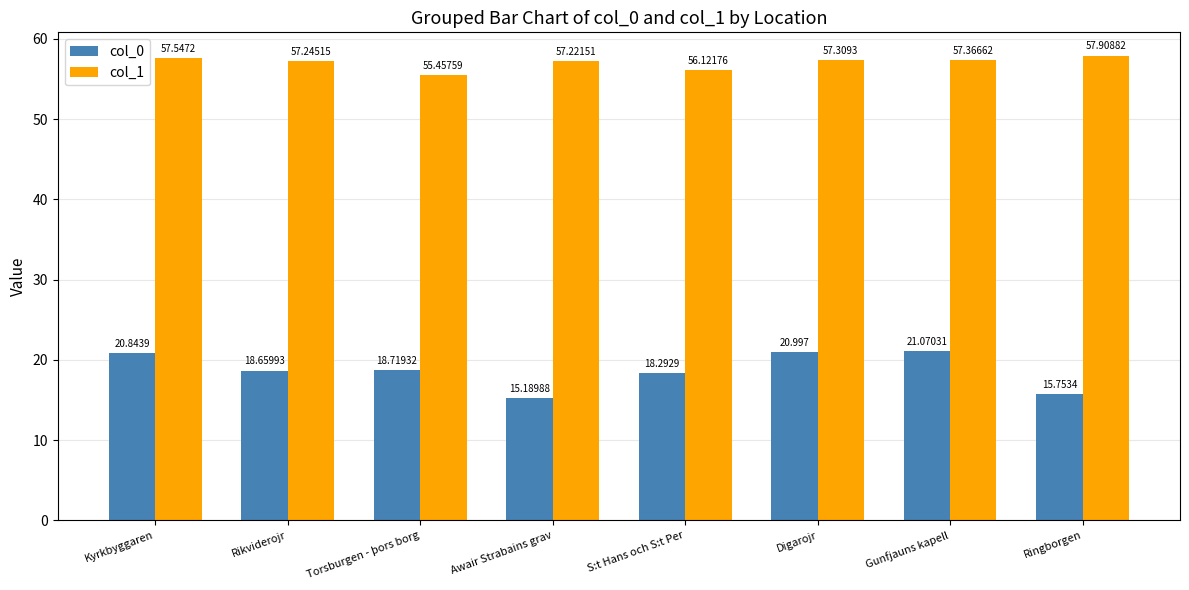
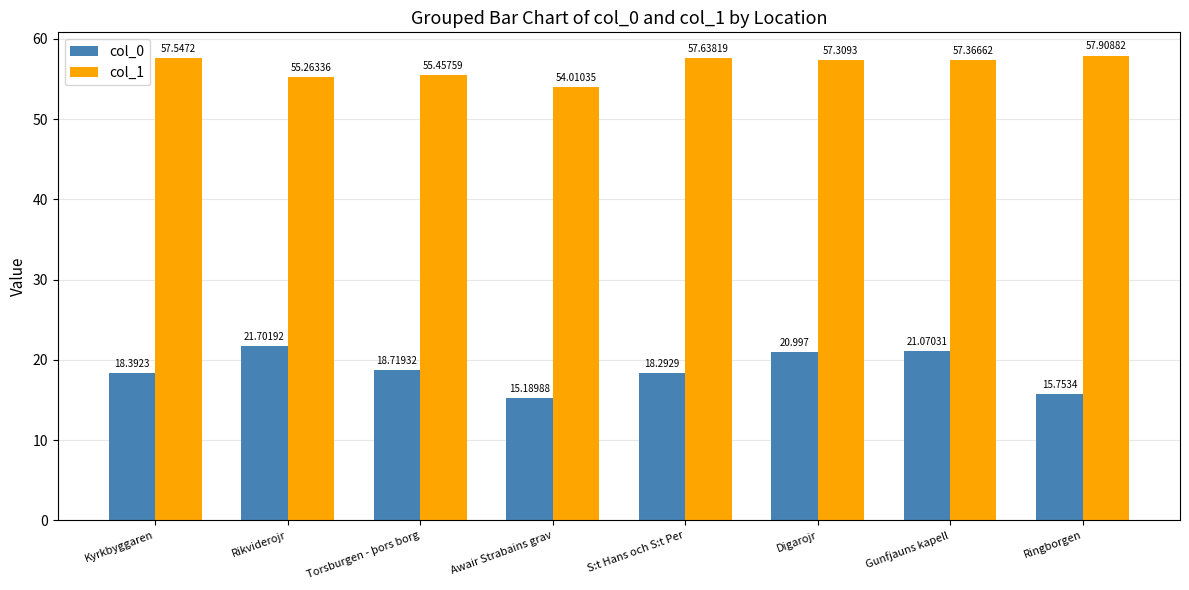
  {
    "col_0": {
-     "Kyrkbyggaren": 20.8439,
-     "Rikviderojr": 18.65993,
+     "Kyrkbyggaren": 18.3923,
+     "Rikviderojr": 21.70192,
      "Torsburgen - þors borg": 18.71932,
      "Awair Strabains grav": 15.18988,
      "S:t Hans och S:t Per": 18.2929,
      "Digarojr": 20.997,
      "Gunfjauns kapell": 21.07031,
      "Ringborgen": 15.7534
    },
    "col_1": {
      "Kyrkbyggaren": 57.5472,
-     "Rikviderojr": 57.24515,
+     "Rikviderojr": 55.26336,
      "Torsburgen - þors borg": 55.45759,
-     "Awair Strabains grav": 57.22151,
-     "S:t Hans och S:t Per": 56.12176,
+     "Awair Strabains grav": 54.01035,
+     "S:t Hans och S:t Per": 57.63819,
      "Digarojr": 57.3093,
      "Gunfjauns kapell": 57.36662,
      "Ringborgen": 57.90882
    }
  }
